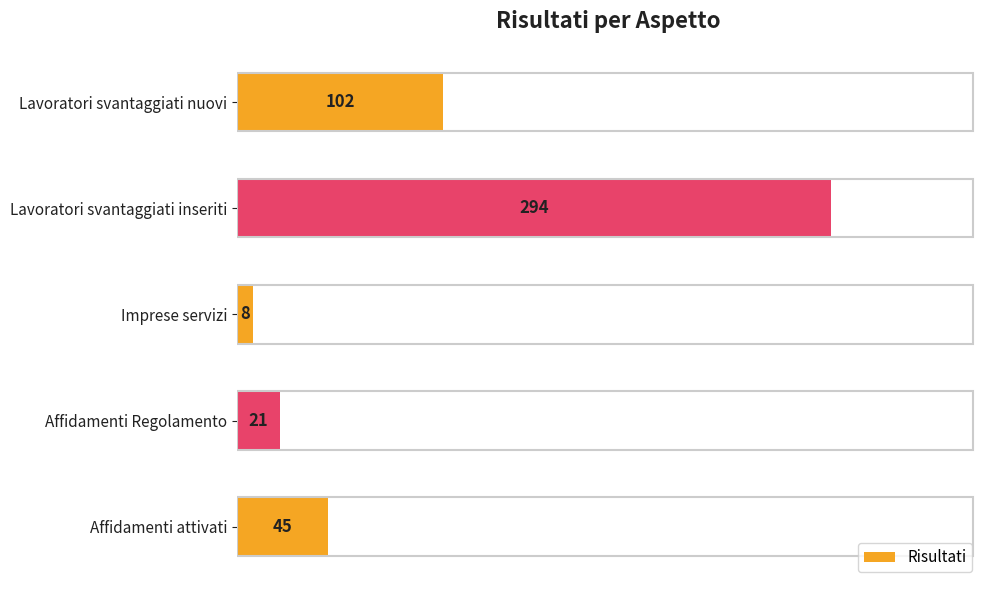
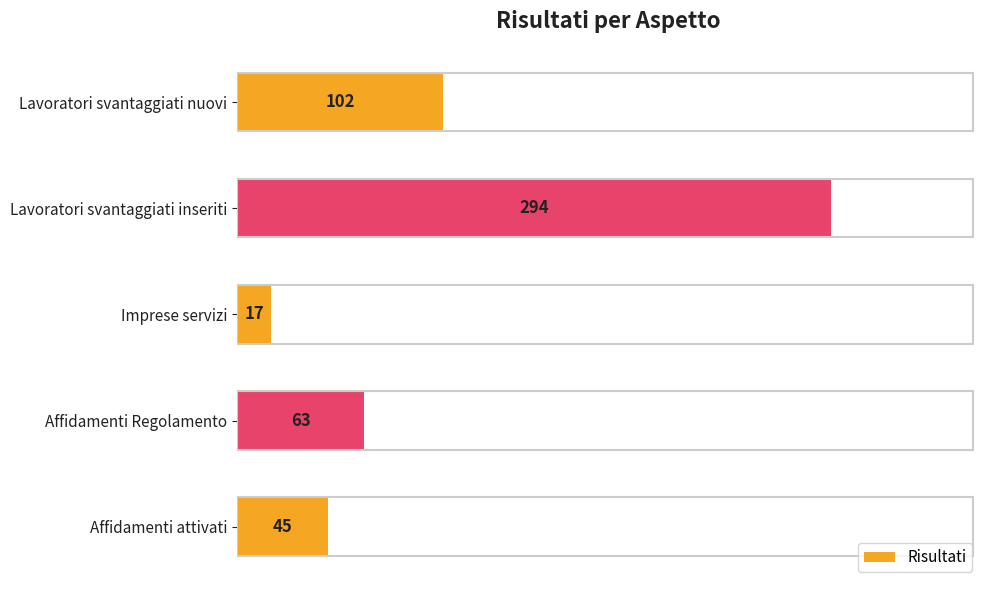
  {
    "Lavoratori svantaggiati nuovi": 102,
    "Lavoratori svantaggiati inseriti": 294,
-   "Imprese servizi": 8,
-   "Affidamenti Regolamento": 21,
+   "Imprese servizi": 17,
+   "Affidamenti Regolamento": 63,
    "Affidamenti attivati": 45
  }
